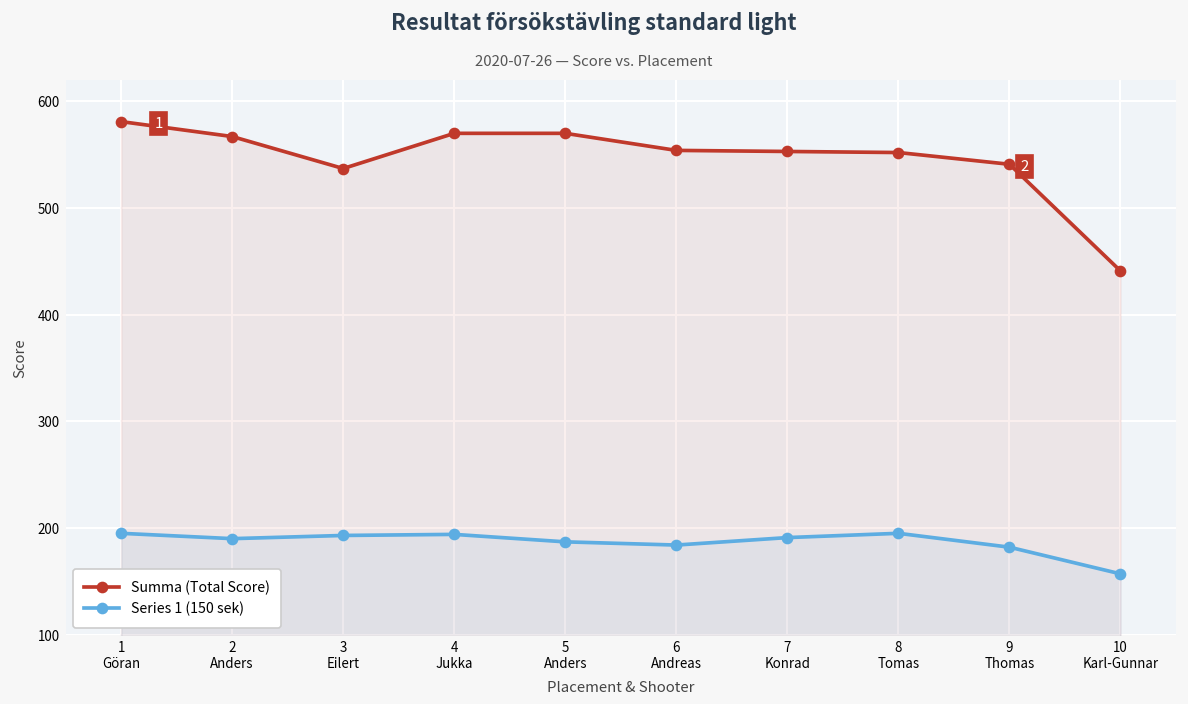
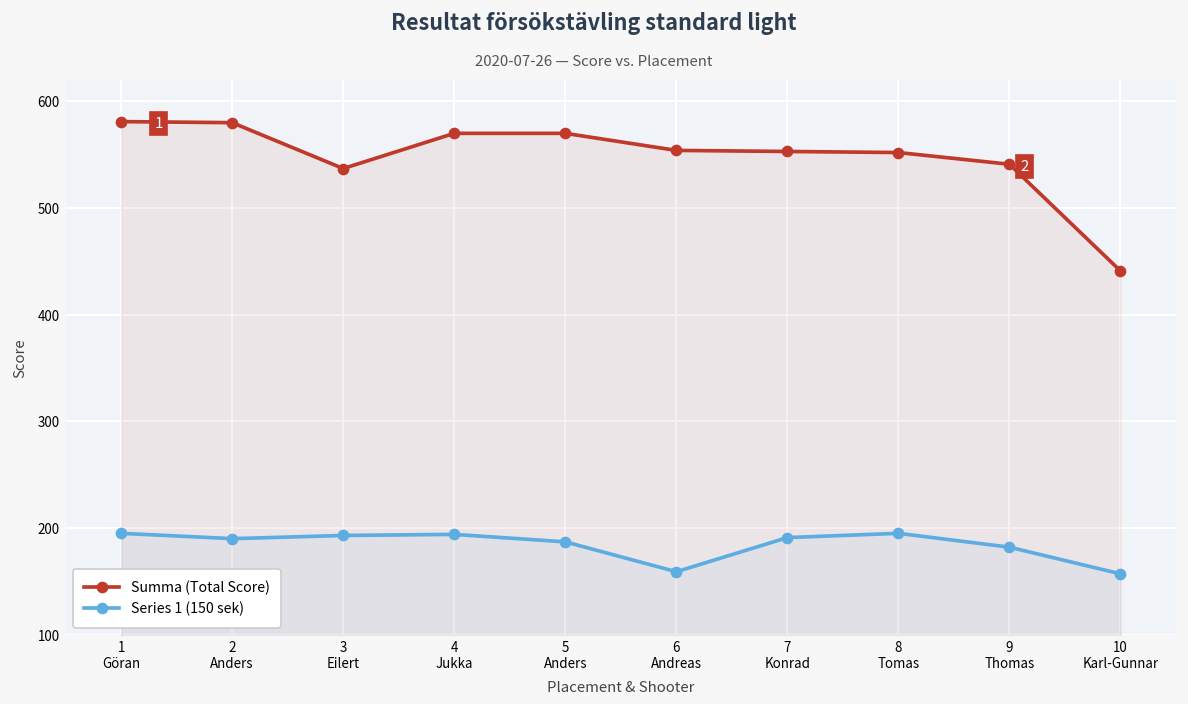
  {
    "Summa (Total Score)": {
      "1 Göran": 580,
-     "2 Anders": 570,
+     "2 Anders": 580,
      "3 Eilert": 540,
      "4 Jukka": 570,
      "5 Anders": 570,
      "6 Andreas": 550,
      "7 Konrad": 550,
      "8 Tomas": 550,
      "10 Karl-Gunnar": 440
    },
    "Series 1 (150 sek)": {
      "1 Göran": 200,
      "2 Anders": 190,
      "3 Eilert": 190,
      "4 Jukka": 190,
      "5 Anders": 190,
-     "6 Andreas": 180,
+     "6 Andreas": 160,
      "7 Konrad": 190,
      "8 Tomas": 200,
      "9 Thomas": 180,
      "10 Karl-Gunnar": 160
    }
  }
